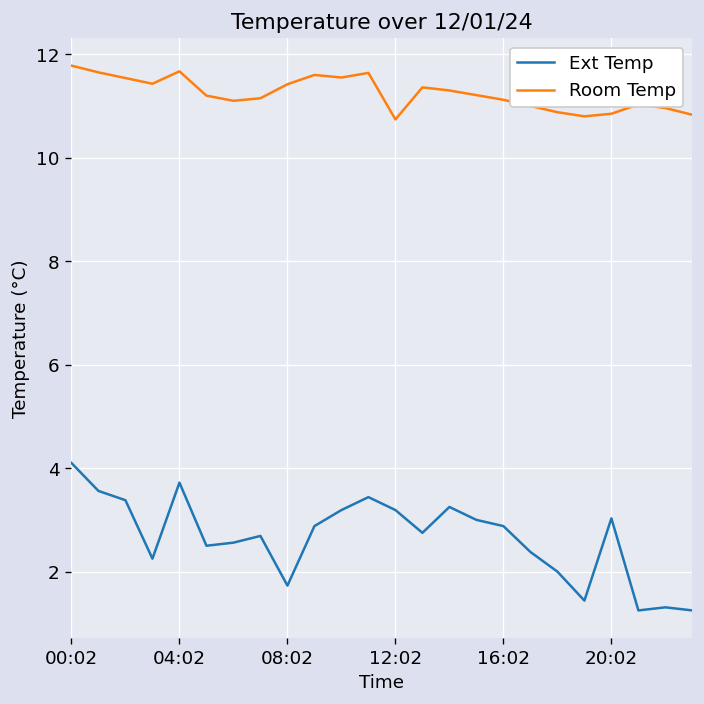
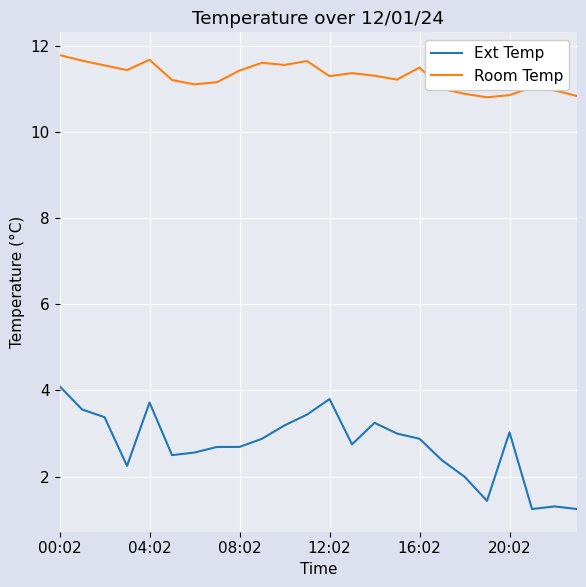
  {
    "Ext Temp": {
      "00:02": 4.1,
      "04:02": 3.7,
-     "08:02": 1.7,
-     "12:02": 3.2,
+     "08:02": 2.7,
+     "12:02": 3.8,
      "16:02": 2.9,
      "20:02": 3.0
    },
    "Room Temp": {
      "00:02": 11.8,
      "04:02": 11.7,
      "08:02": 11.4,
-     "12:02": 10.7,
-     "16:02": 11.1,
+     "12:02": 11.3,
+     "16:02": 11.5,
      "20:02": 10.9
    }
  }
